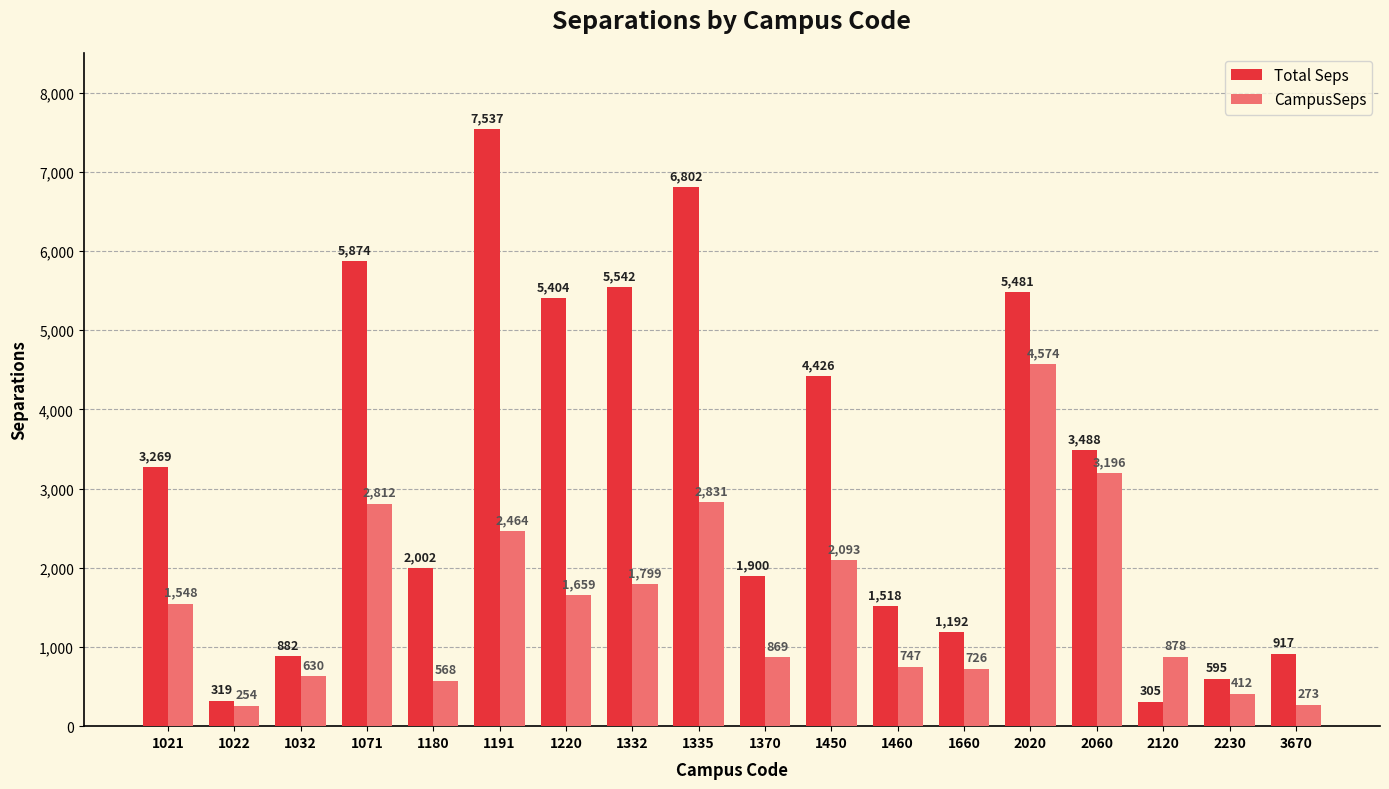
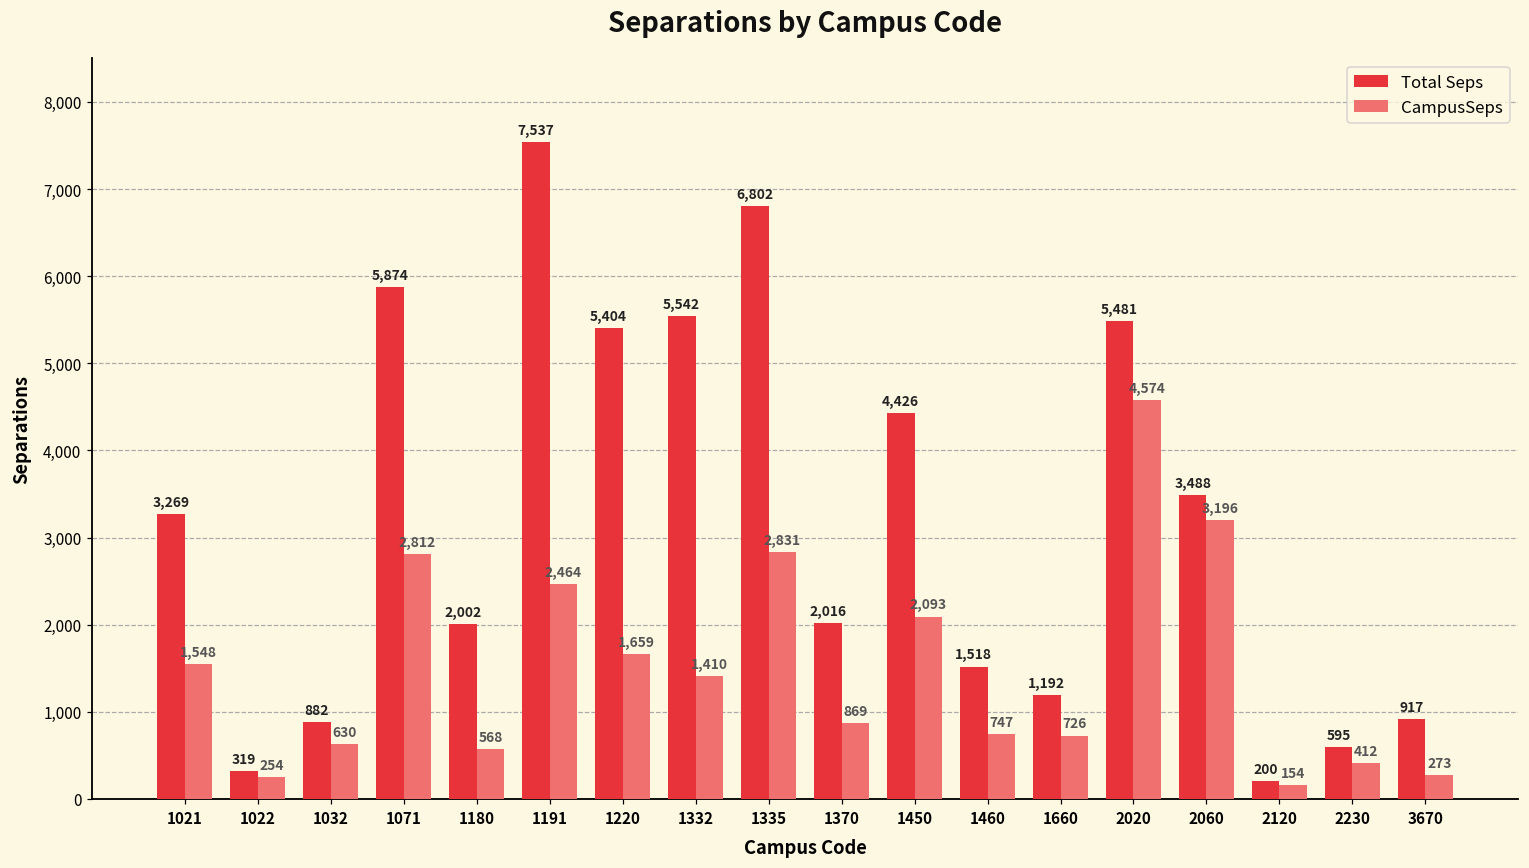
  {
    "Total Seps": {
      "1021": "3,269",
      "1022": "319",
      "1032": "882",
      "1071": "5,874",
      "1180": "2,002",
      "1191": "7,537",
      "1220": "5,404",
      "1332": "5,542",
      "1335": "6,802",
-     "1370": "1,900",
+     "1370": "2,016",
      "1450": "4,426",
      "1460": "1,518",
      "1660": "1,192",
      "2020": "5,481",
      "2060": "3,488",
-     "2120": "305",
+     "2120": "200",
      "2230": "595",
      "3670": "917"
    },
    "CampusSeps": {
      "1021": "1,548",
      "1022": "254",
      "1032": "630",
      "1071": "2,812",
      "1180": "568",
      "1191": "2,464",
      "1220": "1,659",
-     "1332": "1,799",
+     "1332": "1,410",
      "1335": "2,831",
      "1370": "869",
      "1450": "2,093",
      "1460": "747",
      "1660": "726",
      "2020": "4,574",
      "2060": "3,196",
-     "2120": "878",
+     "2120": "154",
      "2230": "412",
      "3670": "273"
    }
  }
